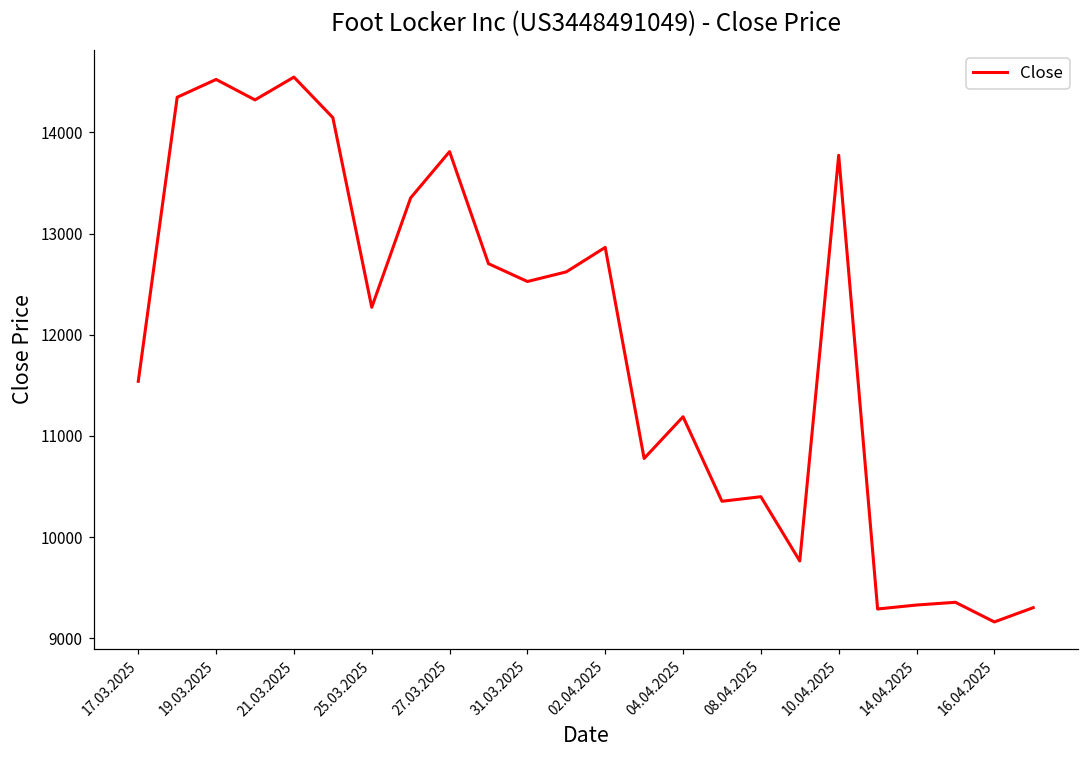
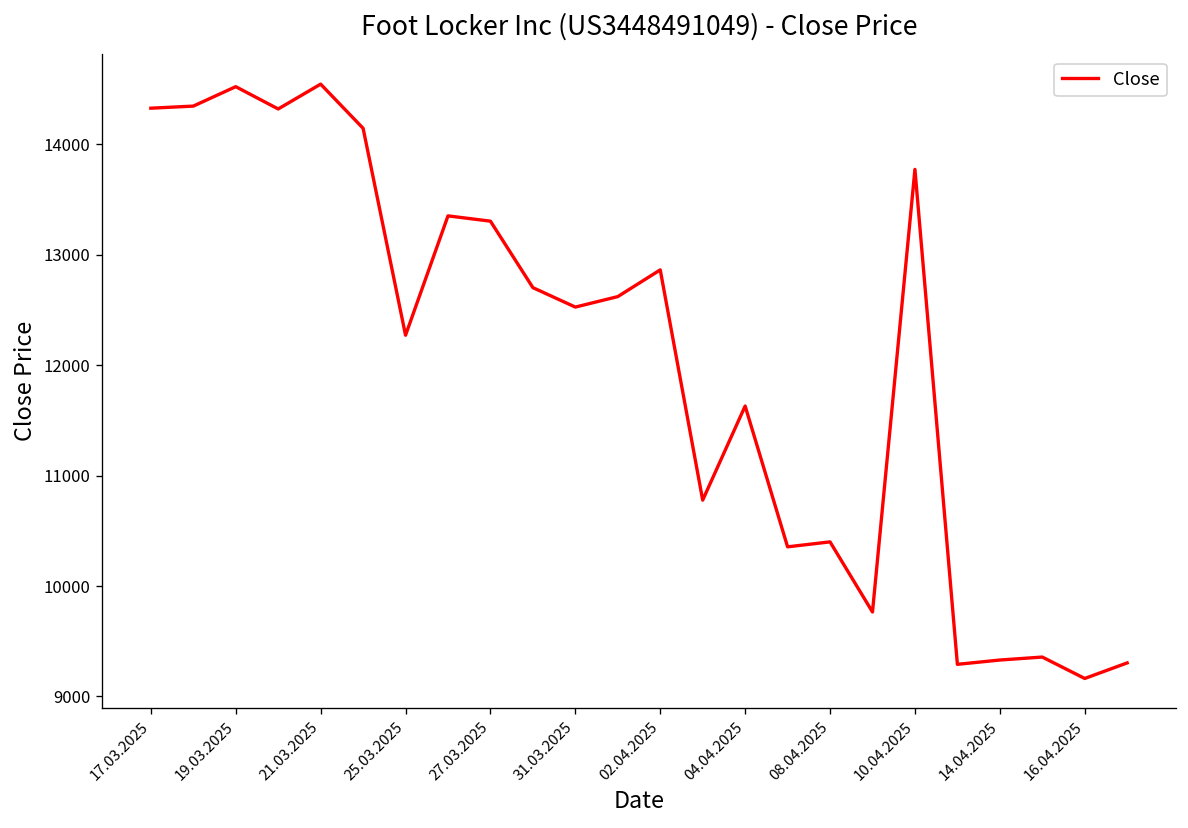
  {
-   "17.03.2025": 11500,
+   "17.03.2025": 14300,
    "19.03.2025": 14500,
    "21.03.2025": 14500,
    "25.03.2025": 12300,
-   "27.03.2025": 13800,
+   "27.03.2025": 13300,
    "31.03.2025": 12500,
    "02.04.2025": 12900,
-   "04.04.2025": 11200,
+   "04.04.2025": 11600,
    "08.04.2025": 10400,
    "10.04.2025": 13800,
    "14.04.2025": 9300,
    "16.04.2025": 9200
  }
